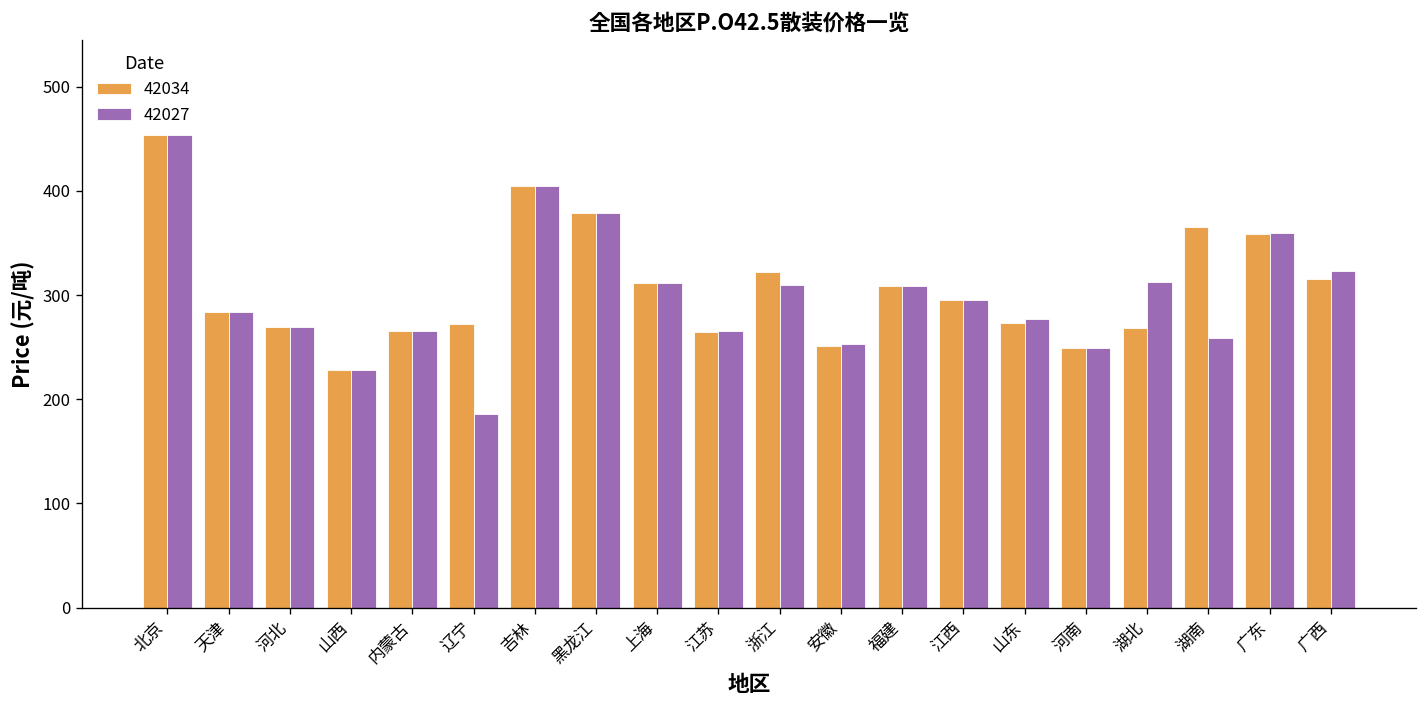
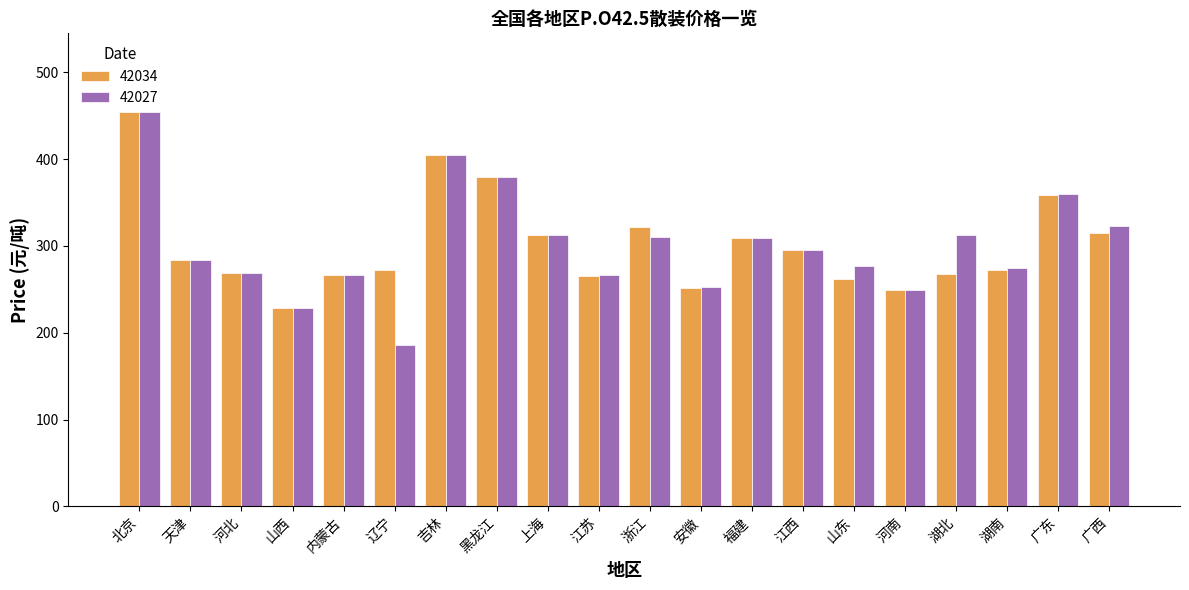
  {
    "42034": {
      "北京": 450,
      "天津": 280,
      "河北": 270,
      "山西": 230,
      "内蒙古": 270,
      "辽宁": 270,
      "吉林": 410,
      "黑龙江": 380,
      "上海": 310,
      "江苏": 270,
      "浙江": 320,
      "安徽": 250,
      "福建": 310,
      "江西": 300,
-     "山东": 270,
+     "山东": 260,
      "河南": 250,
      "湖北": 270,
-     "湖南": 370,
+     "湖南": 270,
      "广东": 360,
      "广西": 320
    },
    "42027": {
      "北京": 450,
      "天津": 280,
      "河北": 270,
      "山西": 230,
      "内蒙古": 270,
      "辽宁": 190,
      "吉林": 410,
      "黑龙江": 380,
      "上海": 310,
      "江苏": 270,
      "浙江": 310,
      "安徽": 250,
      "福建": 310,
      "江西": 300,
      "山东": 280,
      "河南": 250,
      "湖北": 310,
-     "湖南": 260,
+     "湖南": 280,
      "广东": 360,
      "广西": 320
    }
  }
